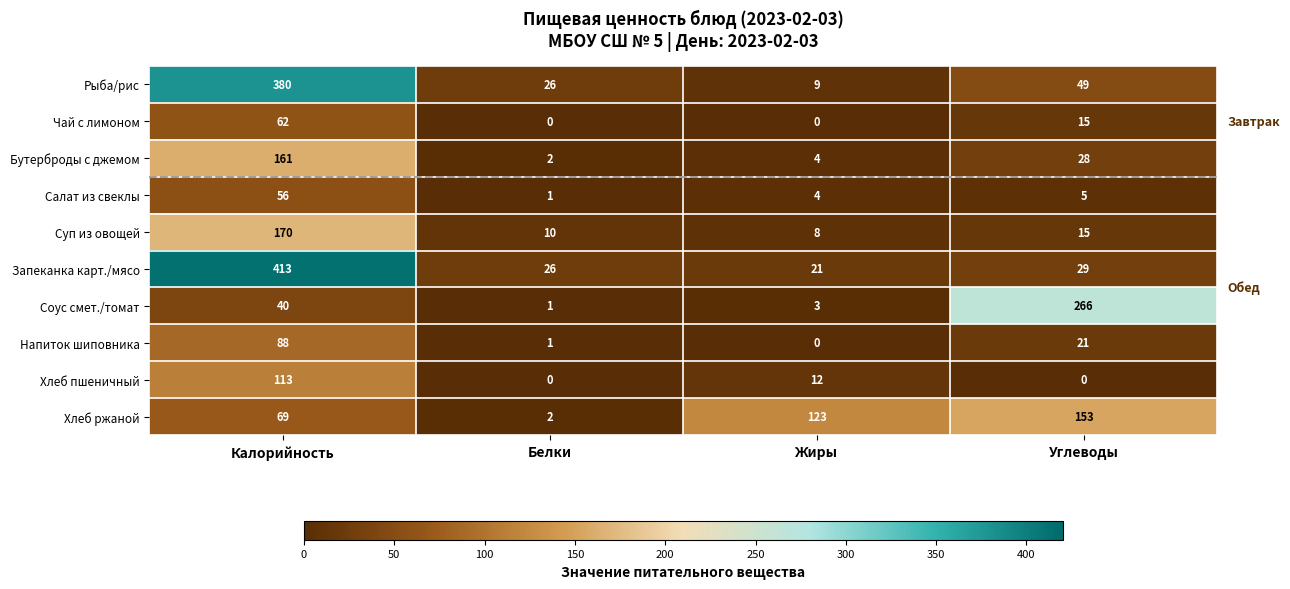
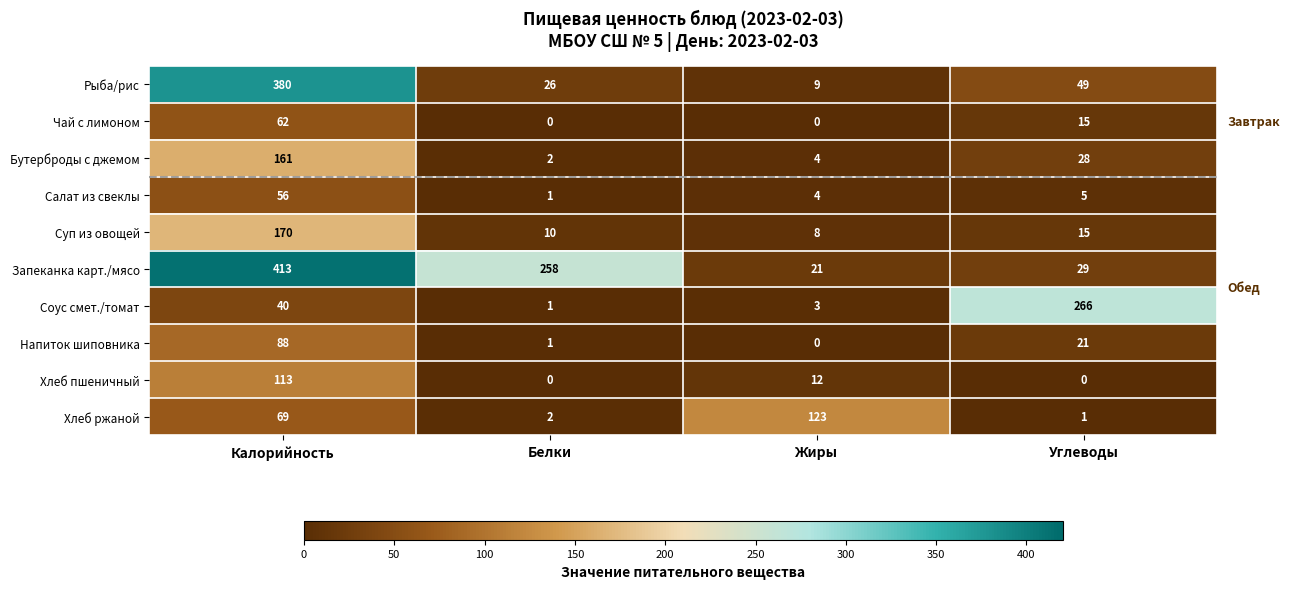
  {
    "Рыба/рис": {
      "Калорийность": 380,
      "Белки": 26,
      "Жиры": 9,
      "Углеводы": 49
    },
    "Чай с лимоном": {
      "Калорийность": 62,
      "Белки": 0,
      "Жиры": 0,
      "Углеводы": 15
    },
    "Бутерброды с джемом": {
      "Калорийность": 161,
      "Белки": 2,
      "Жиры": 4,
      "Углеводы": 28
    },
    "Салат из свеклы": {
      "Калорийность": 56,
      "Белки": 1,
      "Жиры": 4,
      "Углеводы": 5
    },
    "Суп из овощей": {
      "Калорийность": 170,
      "Белки": 10,
      "Жиры": 8,
      "Углеводы": 15
    },
    "Запеканка карт./мясо": {
      "Калорийность": 413,
-     "Белки": 26,
+     "Белки": 258,
      "Жиры": 21,
      "Углеводы": 29
    },
    "Соус смет./томат": {
      "Калорийность": 40,
      "Белки": 1,
      "Жиры": 3,
      "Углеводы": 266
    },
    "Напиток шиповника": {
      "Калорийность": 88,
      "Белки": 1,
      "Жиры": 0,
      "Углеводы": 21
    },
    "Хлеб пшеничный": {
      "Калорийность": 113,
      "Белки": 0,
      "Жиры": 12,
      "Углеводы": 0
    },
    "Хлеб ржаной": {
      "Калорийность": 69,
      "Белки": 2,
      "Жиры": 123,
-     "Углеводы": 153
+     "Углеводы": 1
    }
  }
